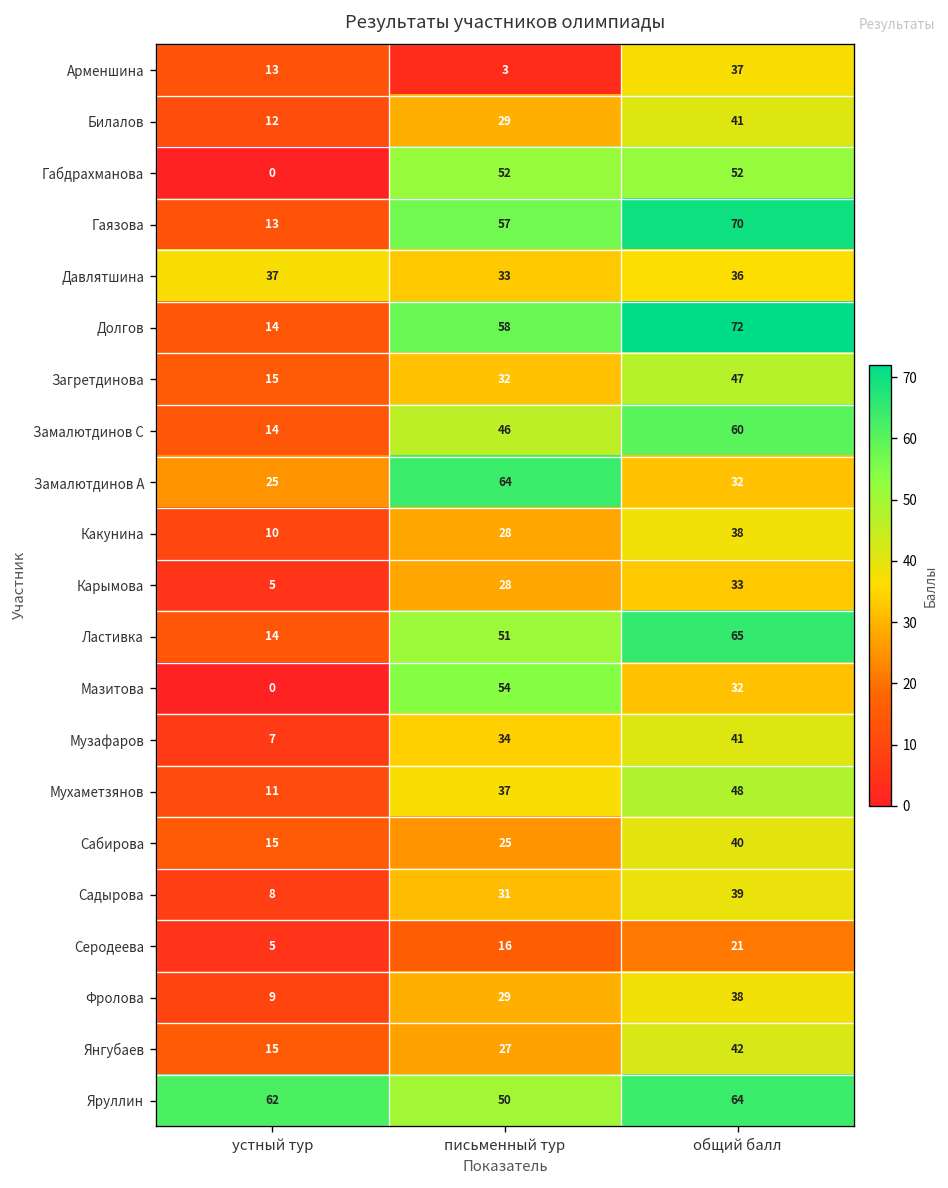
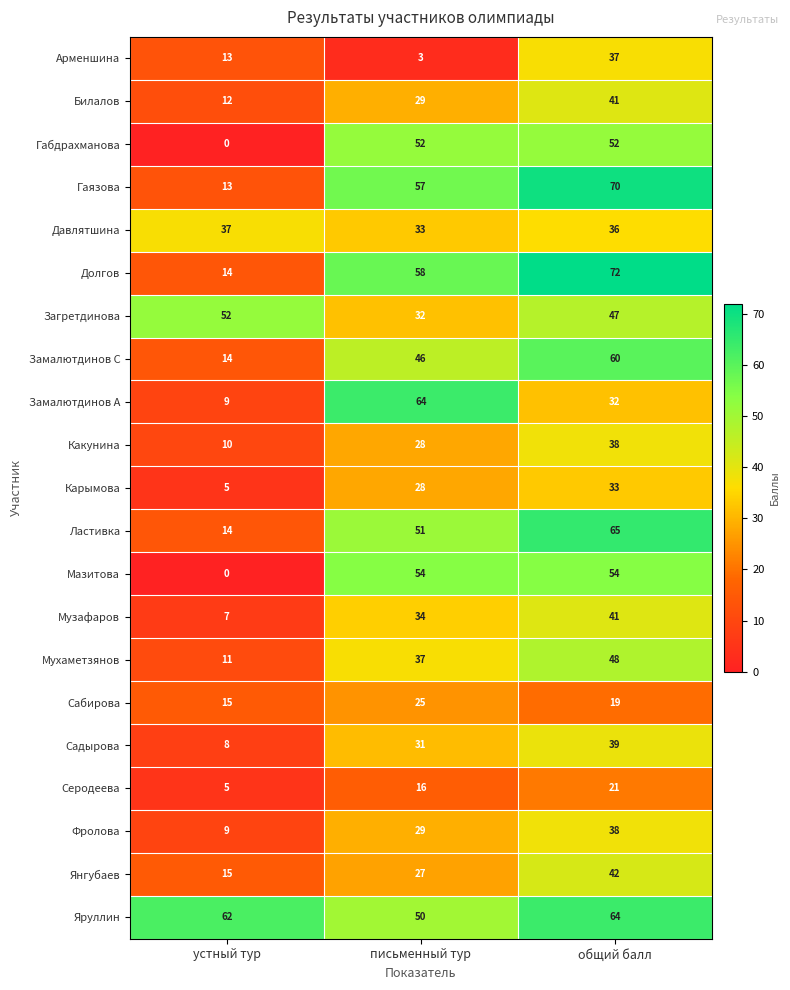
  {
    "Арменшина": {
      "устный тур": 13,
      "письменный тур": 3,
      "общий балл": 37
    },
    "Билалов": {
      "устный тур": 12,
      "письменный тур": 29,
      "общий балл": 41
    },
    "Габдрахманова": {
      "устный тур": 0,
      "письменный тур": 52,
      "общий балл": 52
    },
    "Гаязова": {
      "устный тур": 13,
      "письменный тур": 57,
      "общий балл": 70
    },
    "Давлятшина": {
      "устный тур": 37,
      "письменный тур": 33,
      "общий балл": 36
    },
    "Долгов": {
      "устный тур": 14,
      "письменный тур": 58,
      "общий балл": 72
    },
    "Загретдинова": {
-     "устный тур": 15,
+     "устный тур": 52,
      "письменный тур": 32,
      "общий балл": 47
    },
    "Замалютдинов С": {
      "устный тур": 14,
      "письменный тур": 46,
      "общий балл": 60
    },
    "Замалютдинов А": {
-     "устный тур": 25,
+     "устный тур": 9,
      "письменный тур": 64,
      "общий балл": 32
    },
    "Какунина": {
      "устный тур": 10,
      "письменный тур": 28,
      "общий балл": 38
    },
    "Карымова": {
      "устный тур": 5,
      "письменный тур": 28,
      "общий балл": 33
    },
    "Ластивка": {
      "устный тур": 14,
      "письменный тур": 51,
      "общий балл": 65
    },
    "Мазитова": {
      "устный тур": 0,
      "письменный тур": 54,
-     "общий балл": 32
+     "общий балл": 54
    },
    "Музафаров": {
      "устный тур": 7,
      "письменный тур": 34,
      "общий балл": 41
    },
    "Мухаметзянов": {
      "устный тур": 11,
      "письменный тур": 37,
      "общий балл": 48
    },
    "Сабирова": {
      "устный тур": 15,
      "письменный тур": 25,
-     "общий балл": 40
+     "общий балл": 19
    },
    "Садырова": {
      "устный тур": 8,
      "письменный тур": 31,
      "общий балл": 39
    },
    "Серодеева": {
      "устный тур": 5,
      "письменный тур": 16,
      "общий балл": 21
    },
    "Фролова": {
      "устный тур": 9,
      "письменный тур": 29,
      "общий балл": 38
    },
    "Янгубаев": {
      "устный тур": 15,
      "письменный тур": 27,
      "общий балл": 42
    },
    "Яруллин": {
      "устный тур": 62,
      "письменный тур": 50,
      "общий балл": 64
    }
  }
